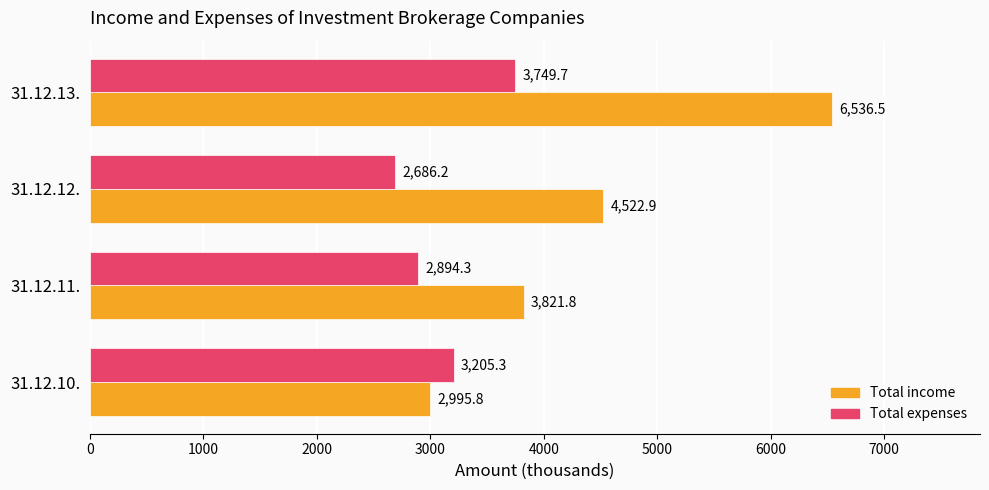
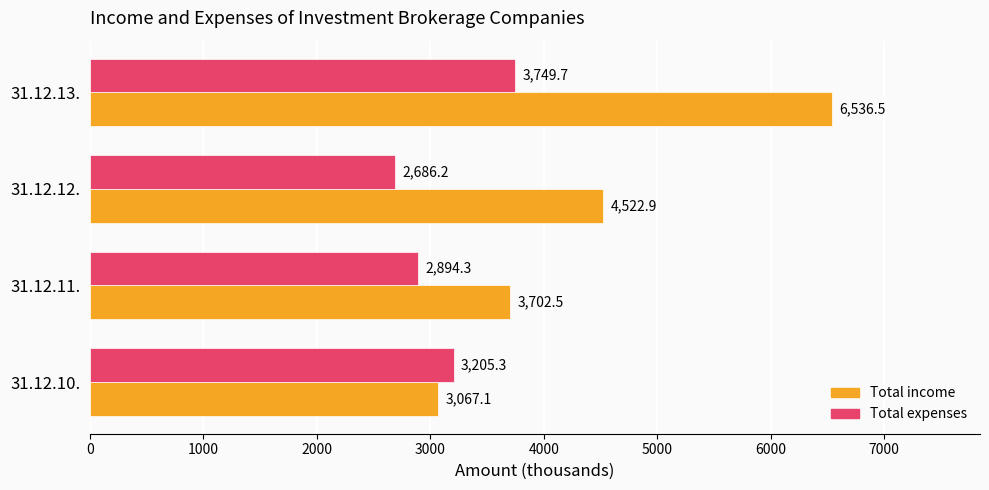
  {
    "Total income": {
      "31.12.13.": "6,536.5",
      "31.12.12.": "4,522.9",
-     "31.12.11.": "3,821.8",
-     "31.12.10.": "2,995.8"
+     "31.12.11.": "3,702.5",
+     "31.12.10.": "3,067.1"
    },
    "Total expenses": {
      "31.12.13.": "3,749.7",
      "31.12.12.": "2,686.2",
      "31.12.11.": "2,894.3",
      "31.12.10.": "3,205.3"
    }
  }
